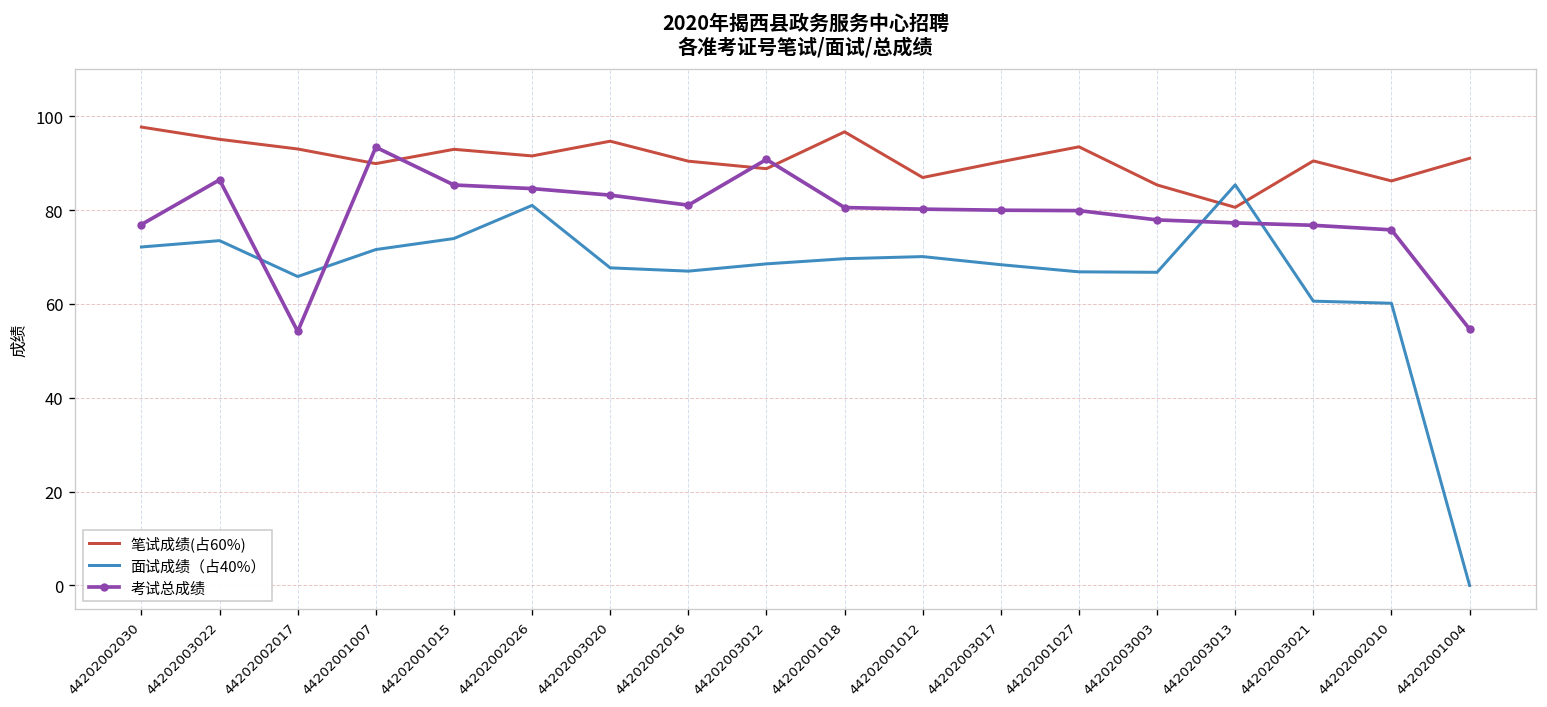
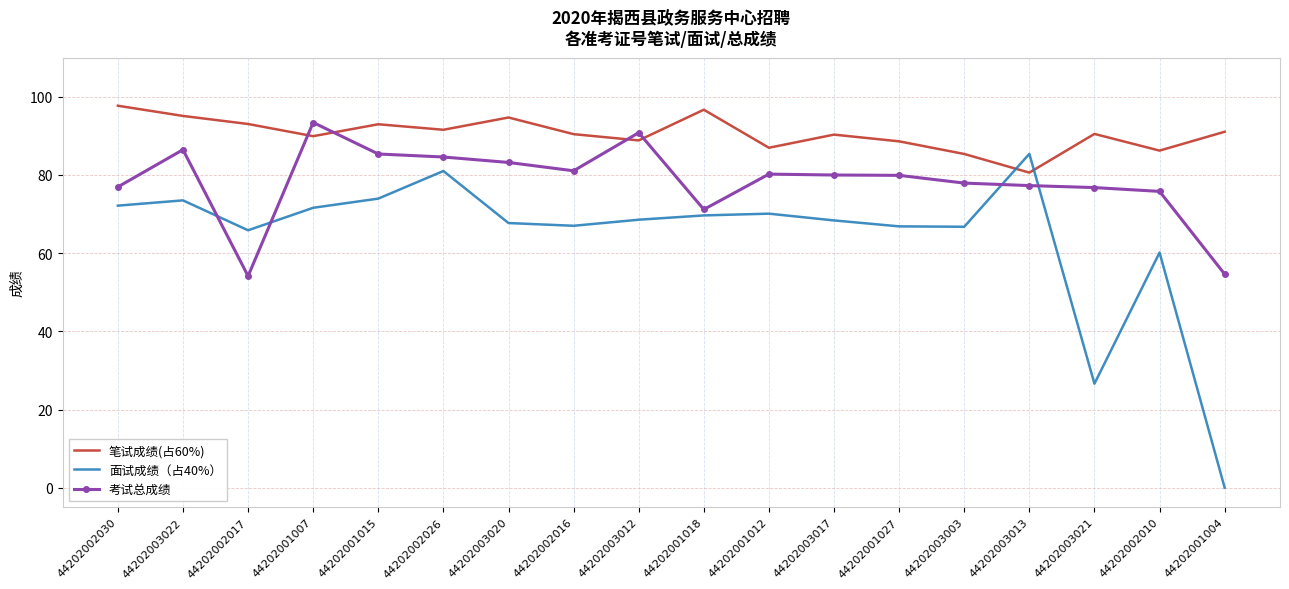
  {
    "笔试成绩(占60%)": {
      "44202002030": 98,
      "44202003022": 95,
      "44202002017": 93,
      "44202001007": 90,
      "44202001015": 93,
      "44202002026": 92,
      "44202003020": 95,
      "44202002016": 90,
      "44202003012": 89,
      "44202001018": 97,
      "44202001012": 87,
      "44202003017": 90,
-     "44202001027": 94,
+     "44202001027": 89,
      "44202003003": 85,
      "44202003013": 81,
      "44202003021": 91,
      "44202002010": 86,
      "44202001004": 91
    },
    "面试成绩（占40%）": {
      "44202002030": 72,
      "44202003022": 74,
      "44202002017": 66,
      "44202001007": 72,
      "44202001015": 74,
      "44202002026": 81,
      "44202003020": 68,
      "44202002016": 67,
      "44202003012": 69,
      "44202001018": 70,
      "44202001012": 70,
      "44202003017": 68,
      "44202001027": 67,
      "44202003003": 67,
      "44202003013": 85,
-     "44202003021": 61,
+     "44202003021": 27,
      "44202002010": 60,
      "44202001004": 0
    },
    "考试总成绩": {
      "44202002030": 77,
      "44202003022": 86,
      "44202002017": 54,
      "44202001007": 93,
      "44202001015": 85,
      "44202002026": 85,
      "44202003020": 83,
      "44202002016": 81,
      "44202003012": 91,
-     "44202001018": 81,
+     "44202001018": 71,
      "44202001012": 80,
      "44202003017": 80,
      "44202001027": 80,
      "44202003003": 78,
      "44202003013": 77,
      "44202003021": 77,
      "44202002010": 76,
      "44202001004": 55
    }
  }
